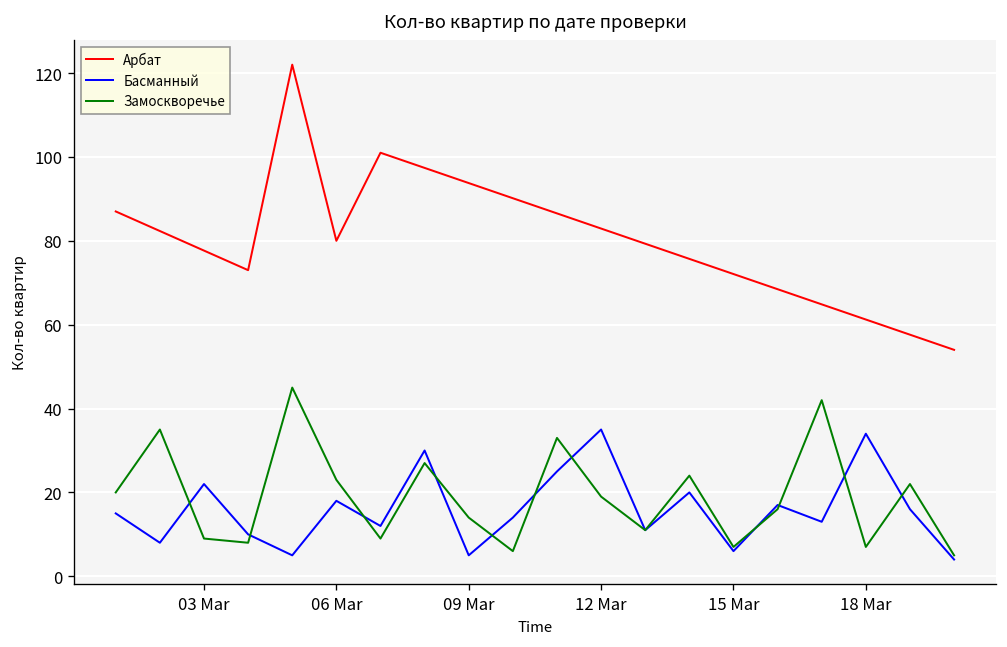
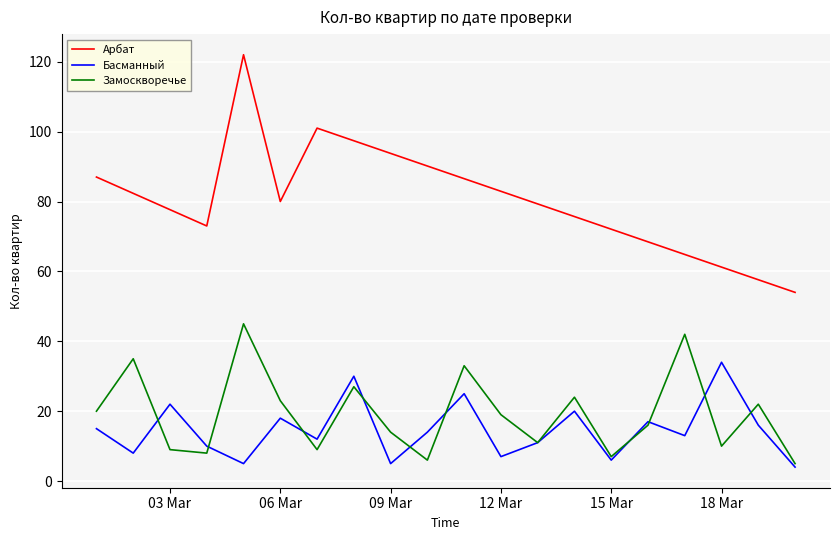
  {
    "Арбат": {
      "06 Mar": 80
    },
    "Басманный": {
      "03 Mar": 22,
      "06 Mar": 18,
      "09 Mar": 5,
-     "12 Mar": 35,
+     "12 Mar": 7,
      "15 Mar": 6,
      "18 Mar": 34
    },
    "Замоскворечье": {
      "03 Mar": 9,
      "06 Mar": 23,
      "09 Mar": 14,
      "12 Mar": 19,
      "15 Mar": 7,
-     "18 Mar": 7
+     "18 Mar": 10
    }
  }
